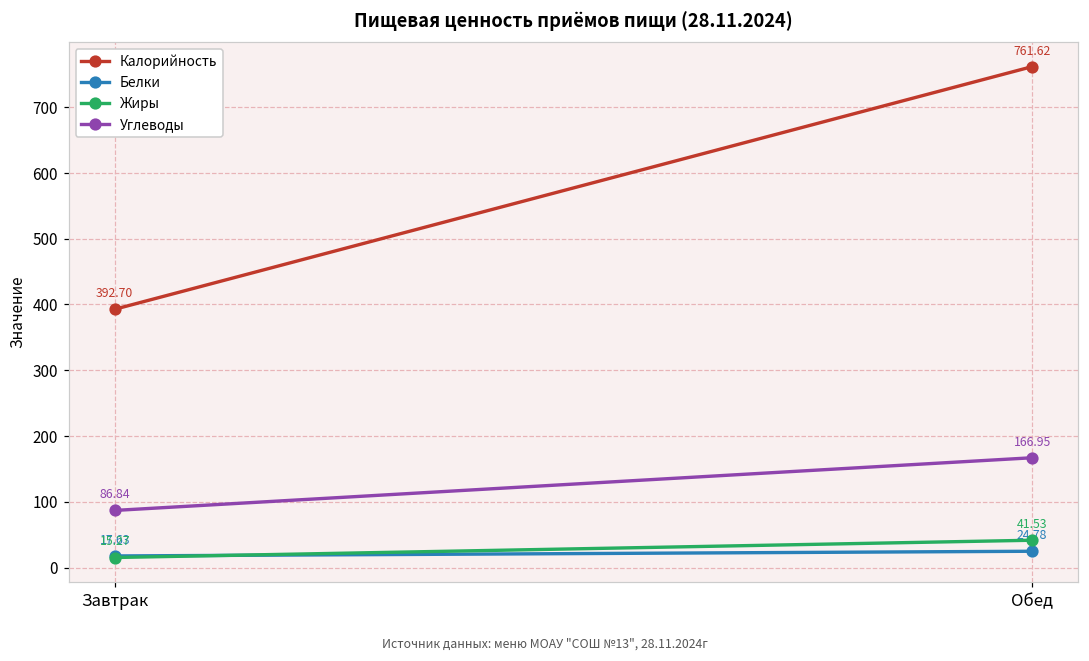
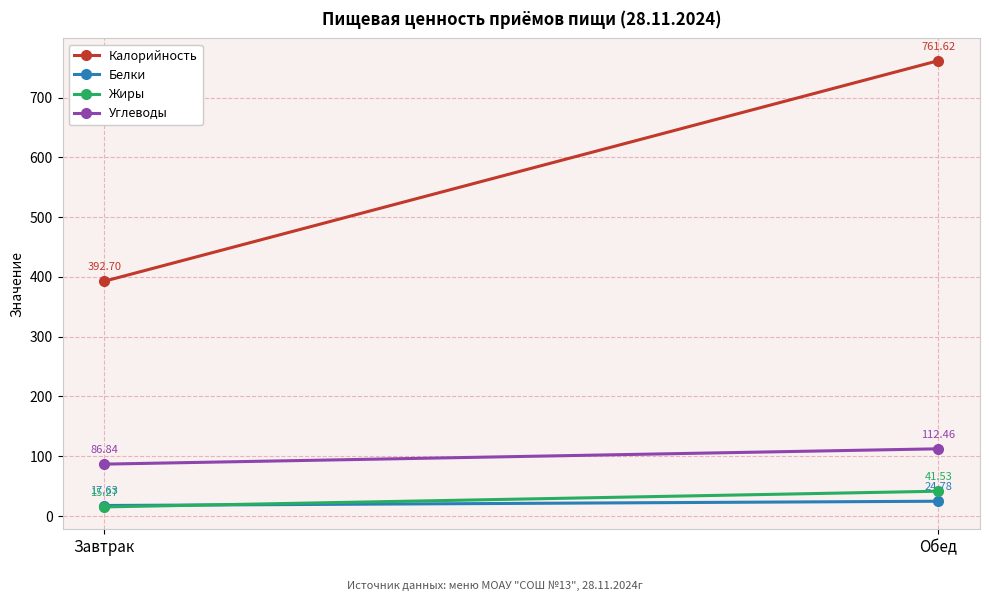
  {
    "Калорийность": {
      "Завтрак": 392.70,
      "Обед": 761.62
    },
    "Жиры": {
      "Обед": 41.53
    },
    "Углеводы": {
      "Завтрак": 86.84,
-     "Обед": 166.95
+     "Обед": 112.46
    }
  }
